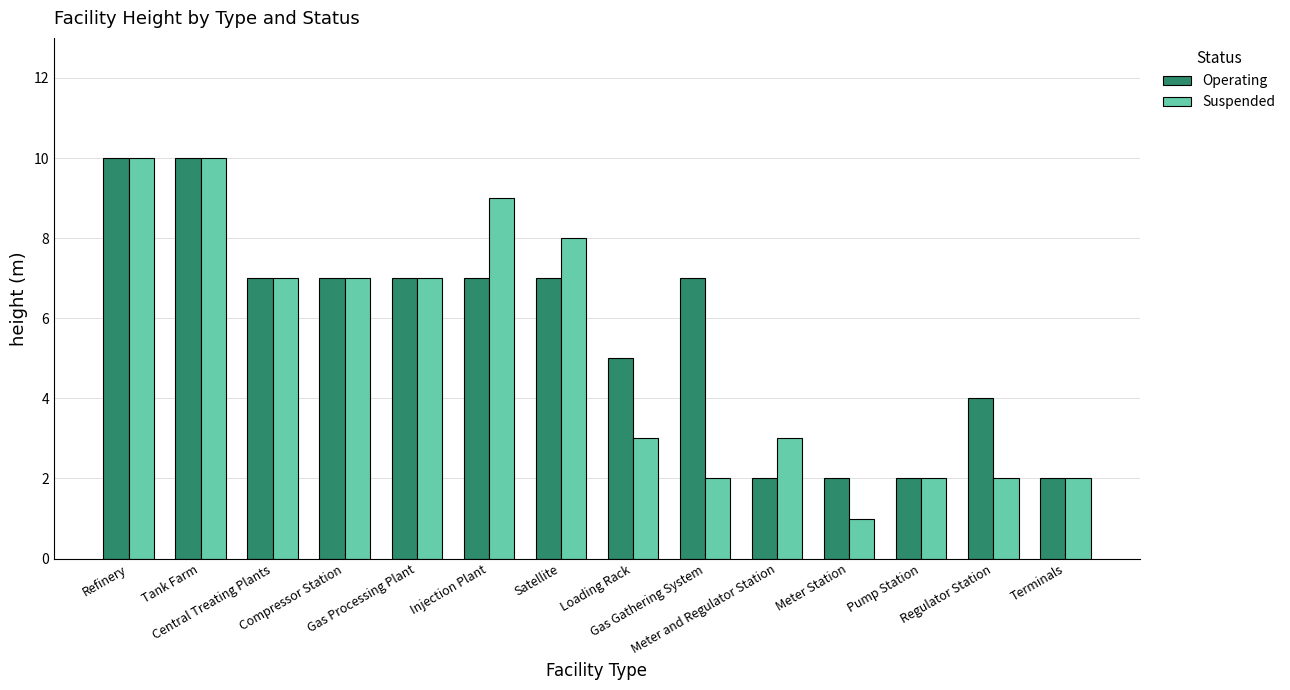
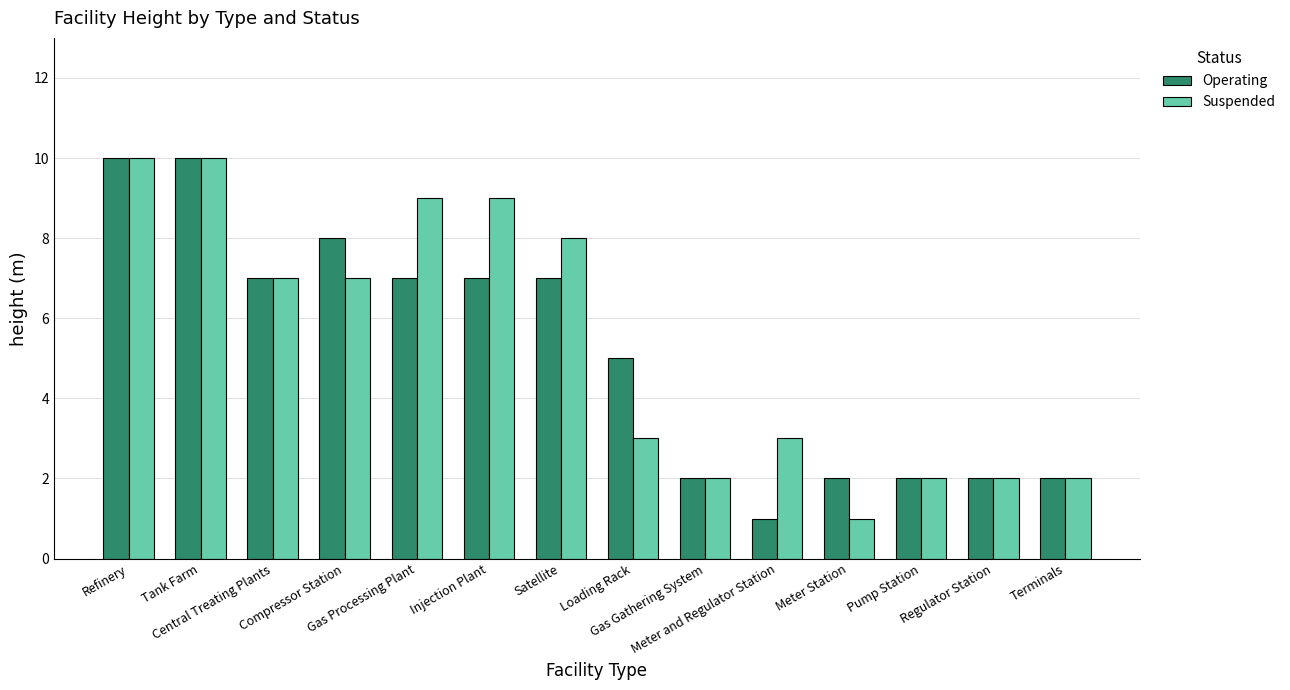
  {
    "Operating": {
      "Refinery": 10,
      "Tank Farm": 10,
      "Central Treating Plants": 7,
-     "Compressor Station": 7,
+     "Compressor Station": 8,
      "Gas Processing Plant": 7,
      "Injection Plant": 7,
      "Satellite": 7,
      "Loading Rack": 5,
-     "Gas Gathering System": 7,
-     "Meter and Regulator Station": 2,
+     "Gas Gathering System": 2,
+     "Meter and Regulator Station": 1,
      "Meter Station": 2,
      "Pump Station": 2,
-     "Regulator Station": 4,
+     "Regulator Station": 2,
      "Terminals": 2
    },
    "Suspended": {
      "Refinery": 10,
      "Tank Farm": 10,
      "Central Treating Plants": 7,
      "Compressor Station": 7,
-     "Gas Processing Plant": 7,
+     "Gas Processing Plant": 9,
      "Injection Plant": 9,
      "Satellite": 8,
      "Loading Rack": 3,
      "Gas Gathering System": 2,
      "Meter and Regulator Station": 3,
      "Meter Station": 1,
      "Pump Station": 2,
      "Regulator Station": 2,
      "Terminals": 2
    }
  }
